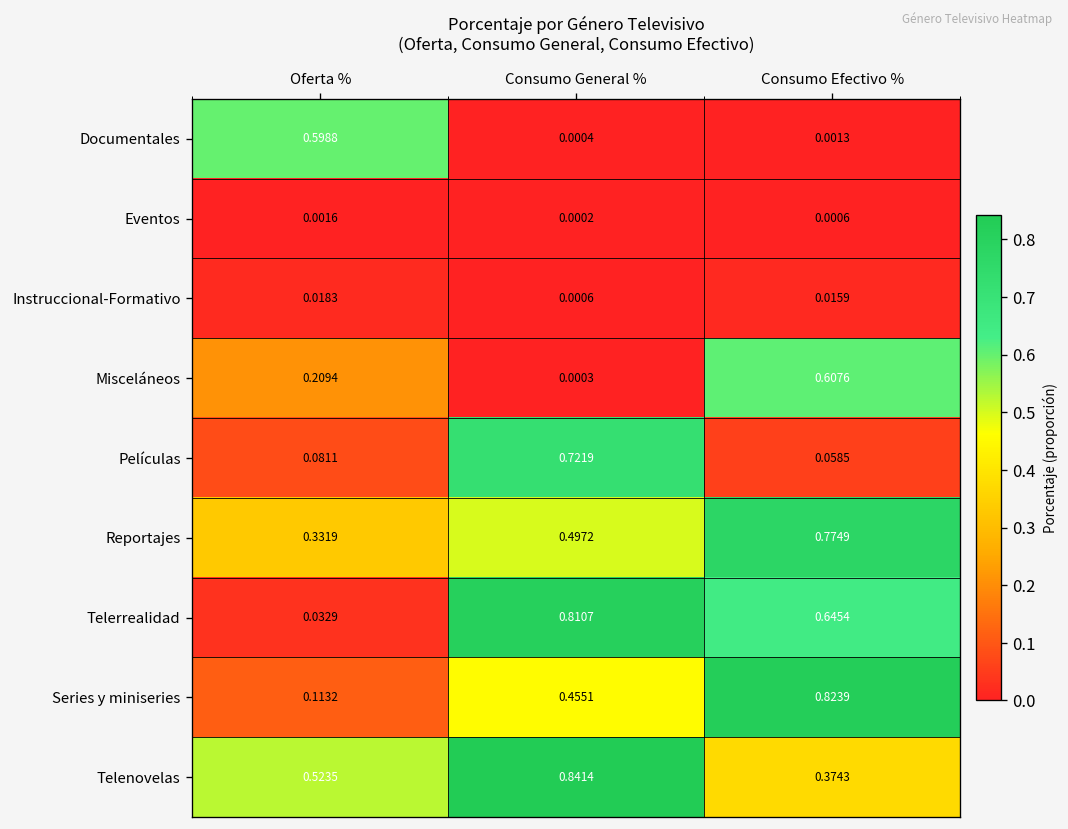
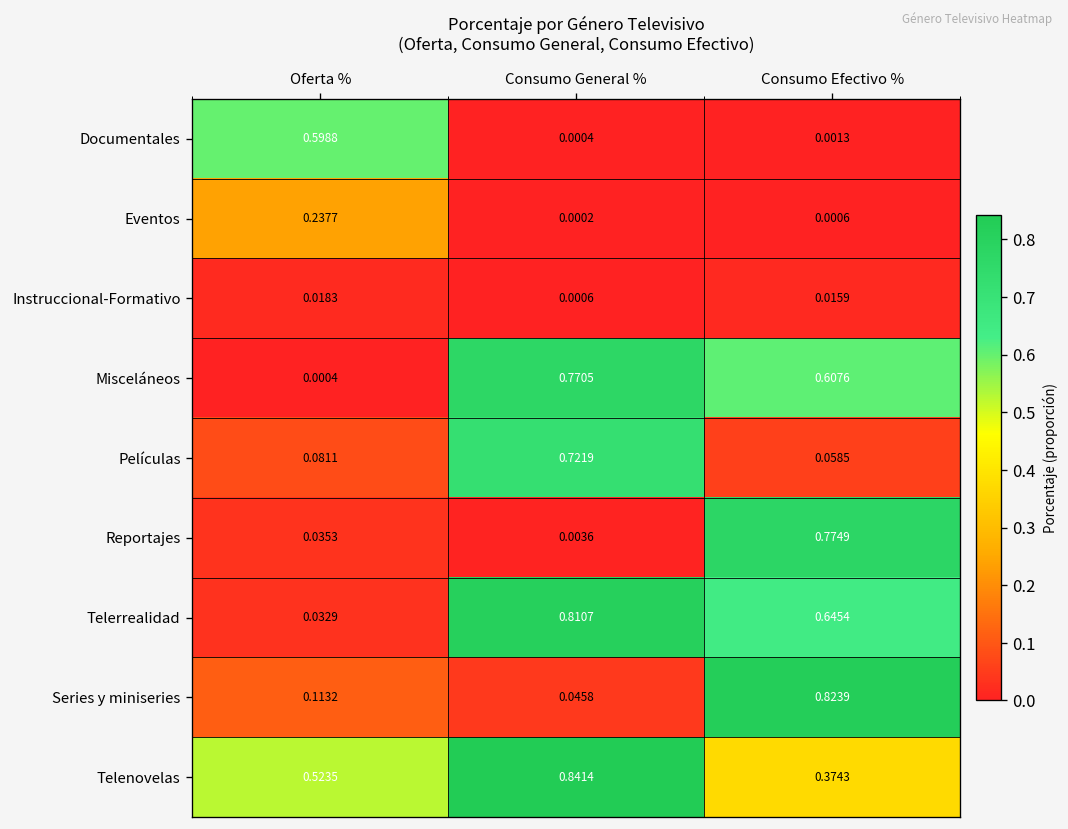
  {
    "Documentales": {
      "Oferta %": 0.5988,
      "Consumo General %": 0.0004,
      "Consumo Efectivo %": 0.0013
    },
    "Eventos": {
-     "Oferta %": 0.0016,
+     "Oferta %": 0.2377,
      "Consumo General %": 0.0002,
      "Consumo Efectivo %": 0.0006
    },
    "Instruccional-Formativo": {
      "Oferta %": 0.0183,
      "Consumo General %": 0.0006,
      "Consumo Efectivo %": 0.0159
    },
    "Misceláneos": {
-     "Oferta %": 0.2094,
-     "Consumo General %": 0.0003,
+     "Oferta %": 0.0004,
+     "Consumo General %": 0.7705,
      "Consumo Efectivo %": 0.6076
    },
    "Películas": {
      "Oferta %": 0.0811,
      "Consumo General %": 0.7219,
      "Consumo Efectivo %": 0.0585
    },
    "Reportajes": {
-     "Oferta %": 0.3319,
-     "Consumo General %": 0.4972,
+     "Oferta %": 0.0353,
+     "Consumo General %": 0.0036,
      "Consumo Efectivo %": 0.7749
    },
    "Telerrealidad": {
      "Oferta %": 0.0329,
      "Consumo General %": 0.8107,
      "Consumo Efectivo %": 0.6454
    },
    "Series y miniseries": {
      "Oferta %": 0.1132,
-     "Consumo General %": 0.4551,
+     "Consumo General %": 0.0458,
      "Consumo Efectivo %": 0.8239
    },
    "Telenovelas": {
      "Oferta %": 0.5235,
      "Consumo General %": 0.8414,
      "Consumo Efectivo %": 0.3743
    }
  }
